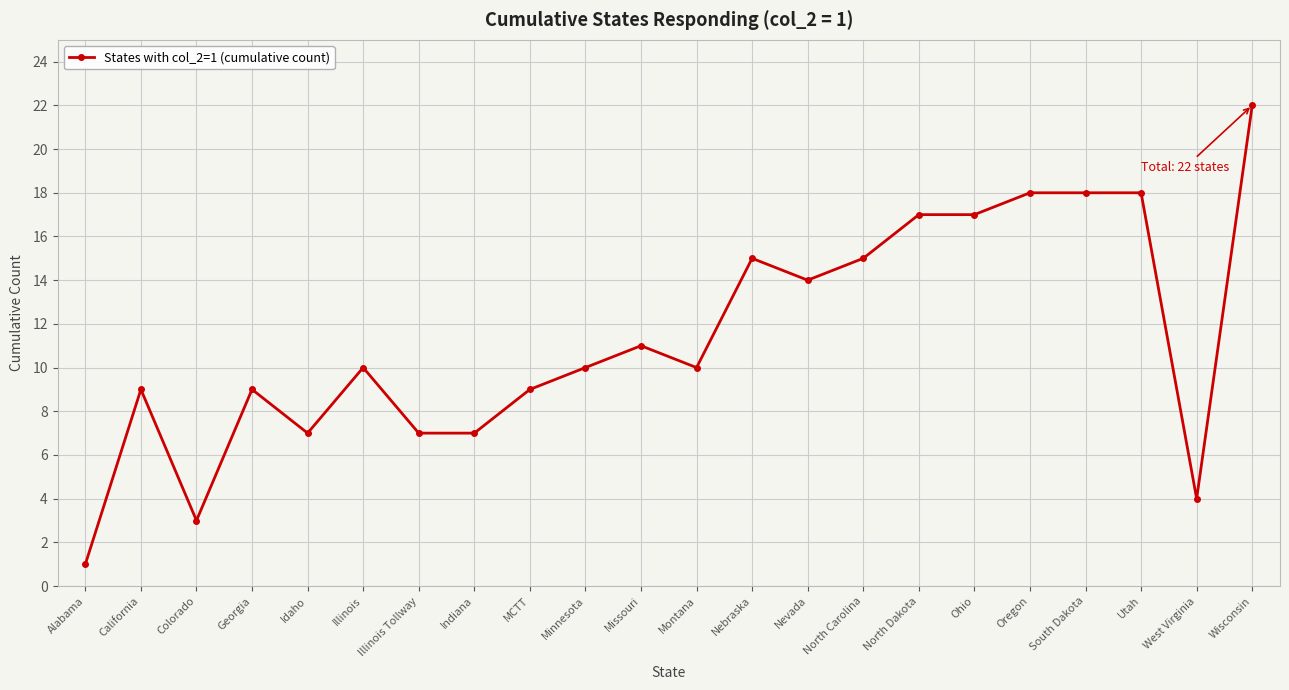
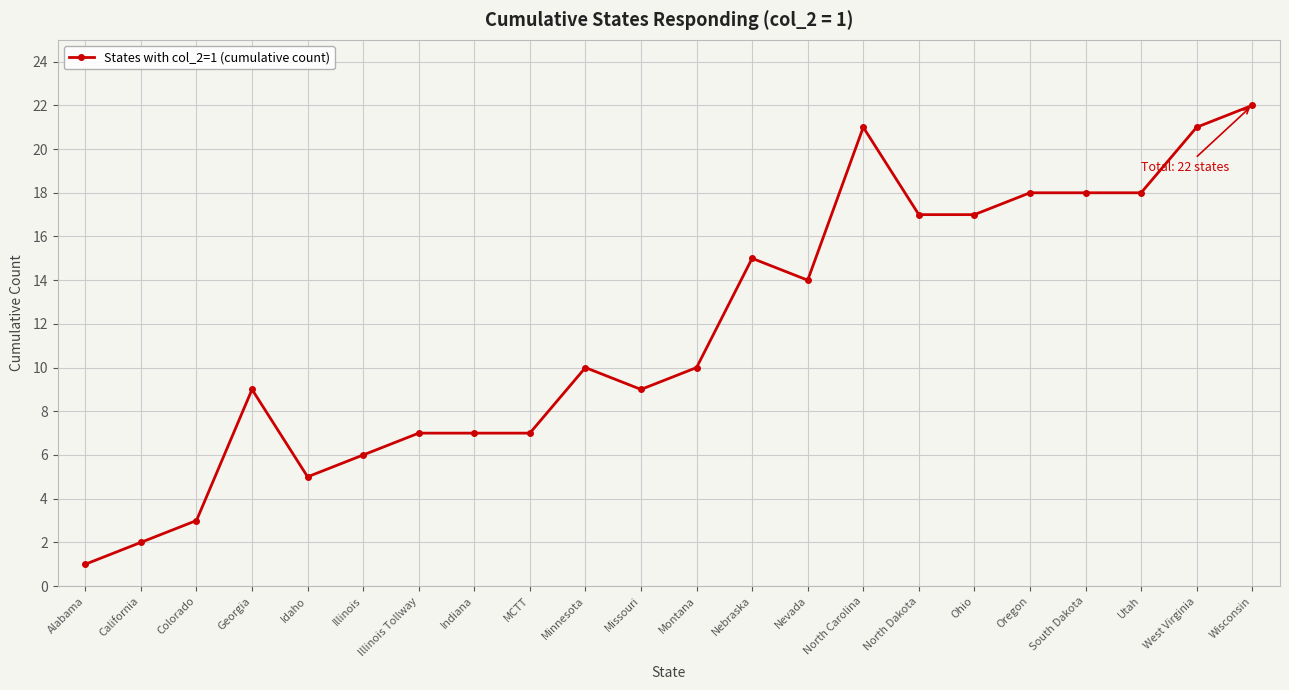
  {
    "Alabama": 1,
-   "California": 9,
+   "California": 2,
    "Colorado": 3,
    "Georgia": 9,
-   "Idaho": 7,
-   "Illinois": 10,
+   "Idaho": 5,
+   "Illinois": 6,
    "Illinois Tollway": 7,
    "Indiana": 7,
-   "MCTT": 9,
+   "MCTT": 7,
    "Minnesota": 10,
-   "Missouri": 11,
+   "Missouri": 9,
    "Montana": 10,
    "Nebraska": 15,
    "Nevada": 14,
-   "North Carolina": 15,
+   "North Carolina": 21,
    "North Dakota": 17,
    "Ohio": 17,
    "Oregon": 18,
    "South Dakota": 18,
    "Utah": 18,
-   "West Virginia": 4,
+   "West Virginia": 21,
    "Wisconsin": 22
  }
